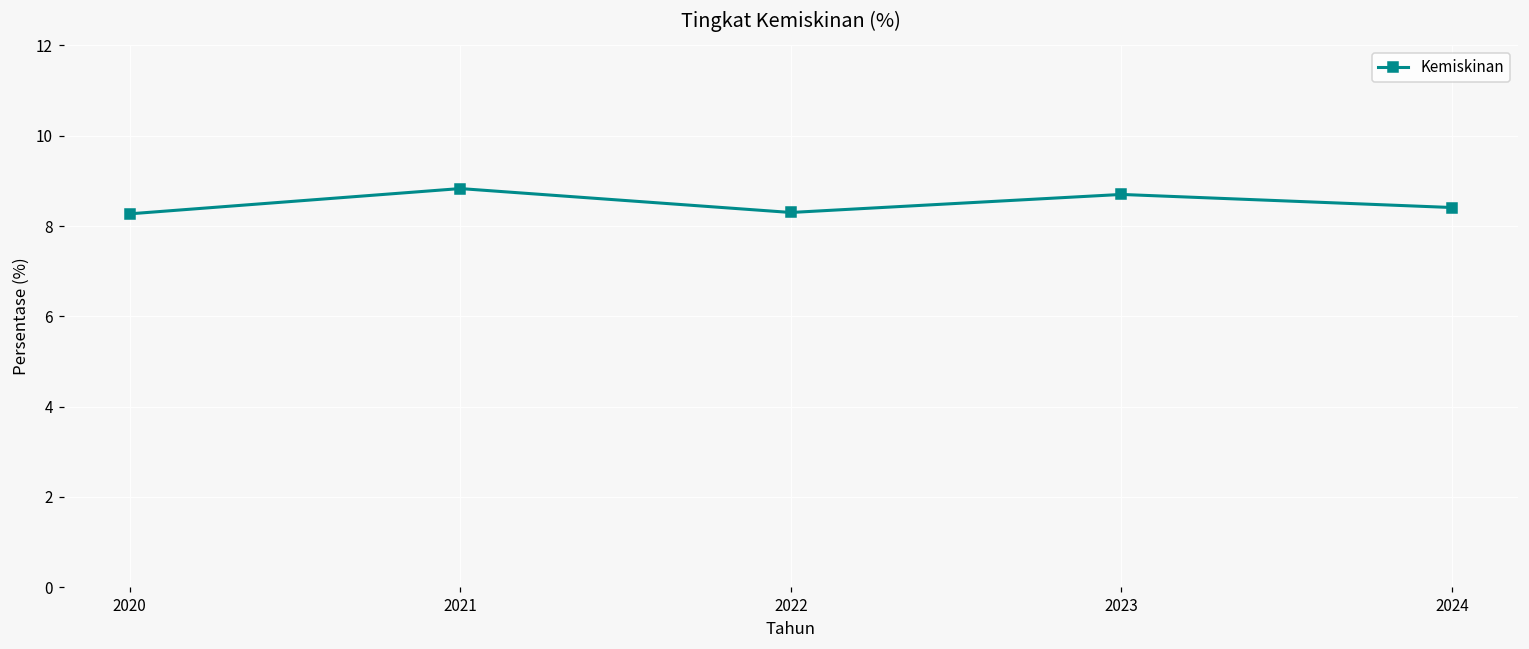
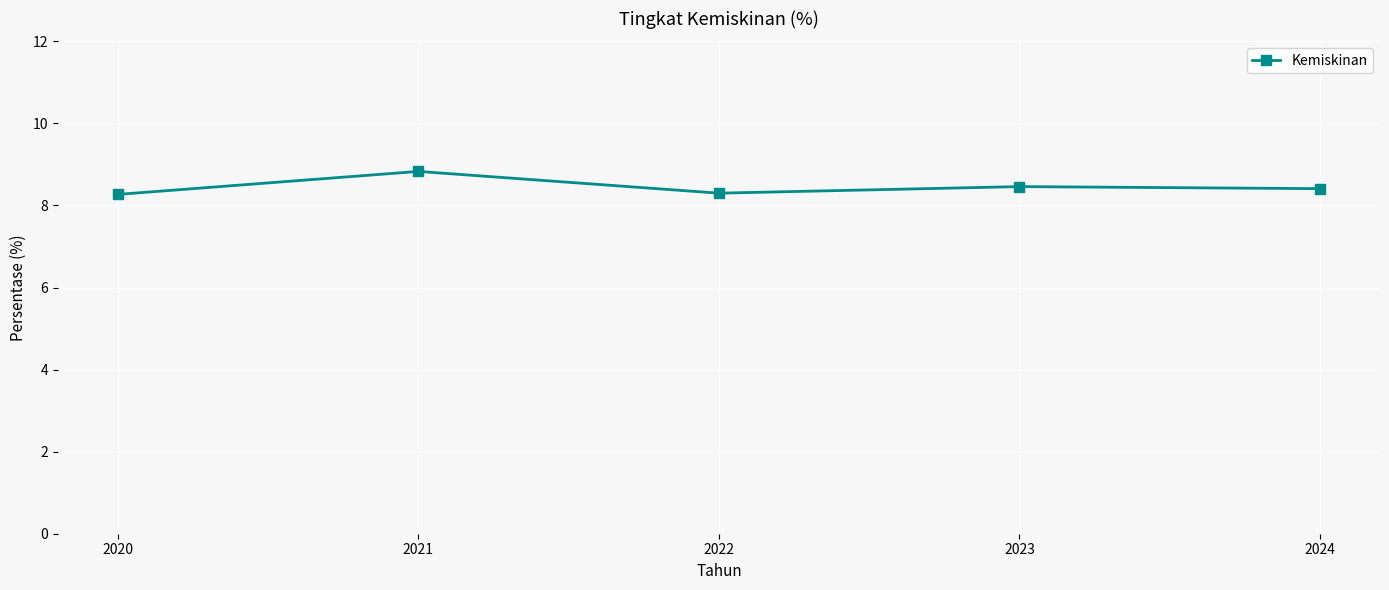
  {
    "2020": 8.3,
    "2021": 8.8,
    "2022": 8.3,
-   "2023": 8.7,
+   "2023": 8.5,
    "2024": 8.4
  }
